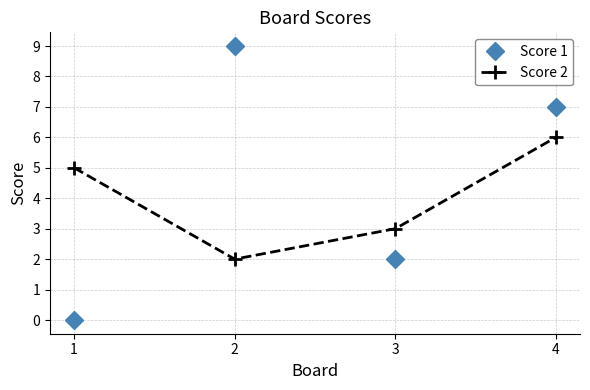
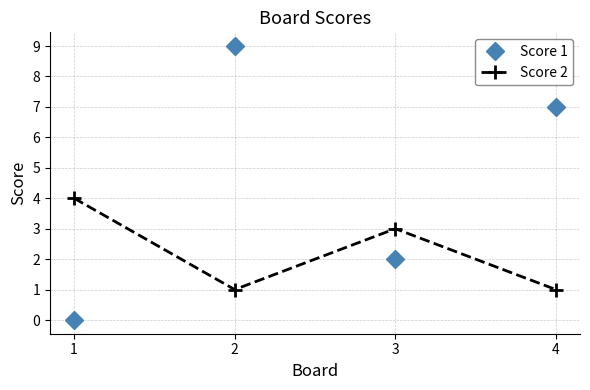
  {
    "Score 1": {
      "1": 0,
      "2": 9,
      "3": 2,
      "4": 7
    },
    "Score 2": {
-     "1": 5,
-     "2": 2,
+     "1": 4,
+     "2": 1,
      "3": 3,
-     "4": 6
+     "4": 1
    }
  }
